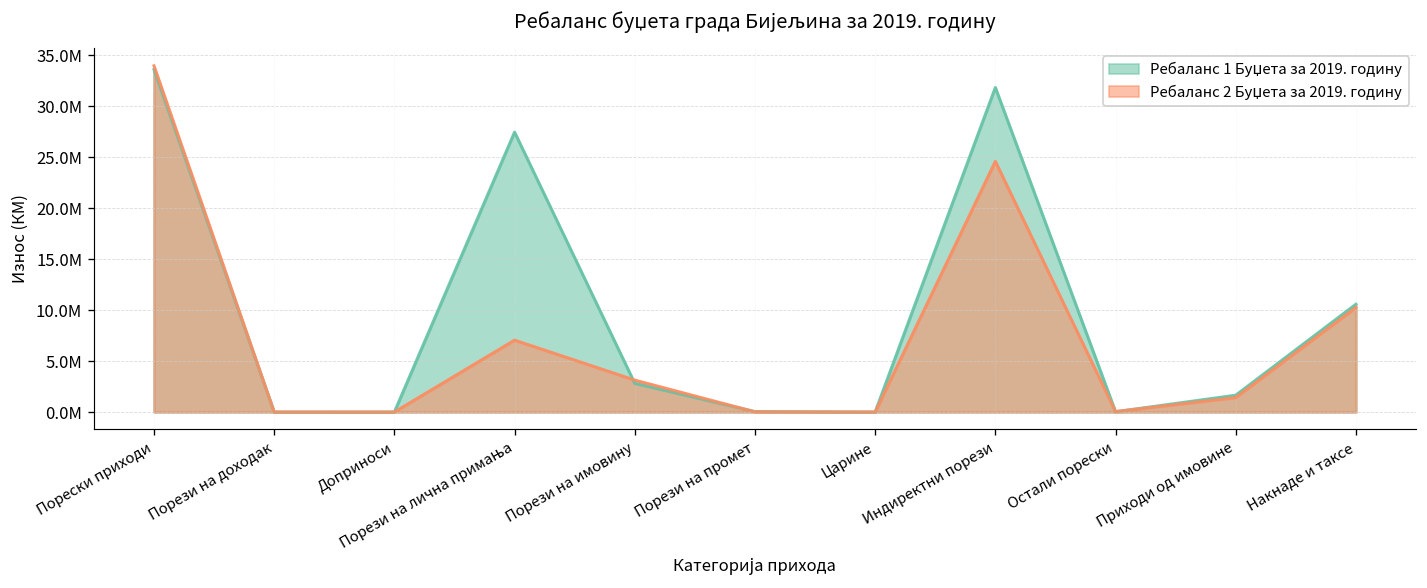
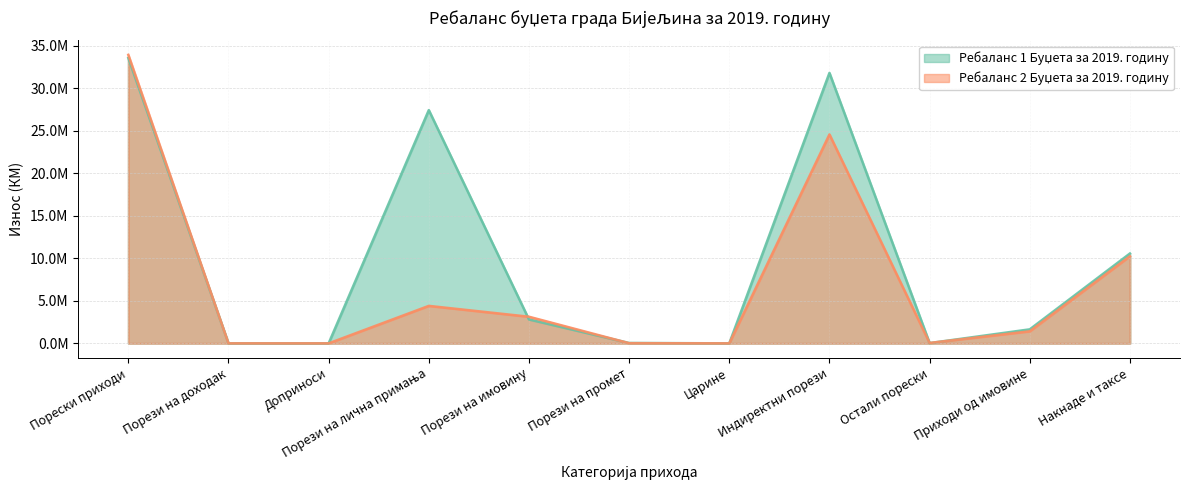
  {
    "Ребаланс 1 Буџета за 2019. годину": {
      "Порески приходи": 34000000,
      "Порези на лична примања": 27000000,
      "Порези на имовину": 3000000,
      "Индиректни порези": 32000000,
      "Накнаде и таксе": 11000000
    },
    "Ребаланс 2 Буџета за 2019. годину": {
      "Порески приходи": 34000000,
-     "Порези на лична примања": 7000000,
+     "Порези на лична примања": 4000000,
      "Порези на имовину": 3000000,
      "Индиректни порези": 25000000,
      "Накнаде и таксе": 10000000
    }
  }
